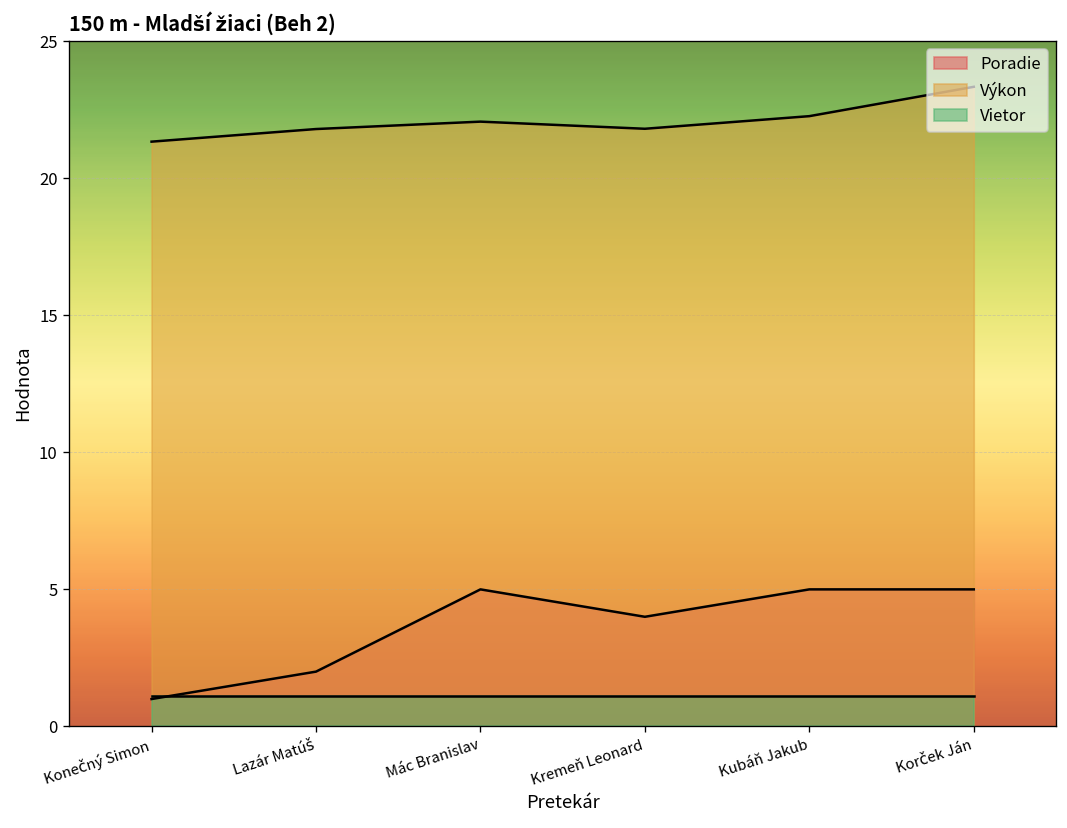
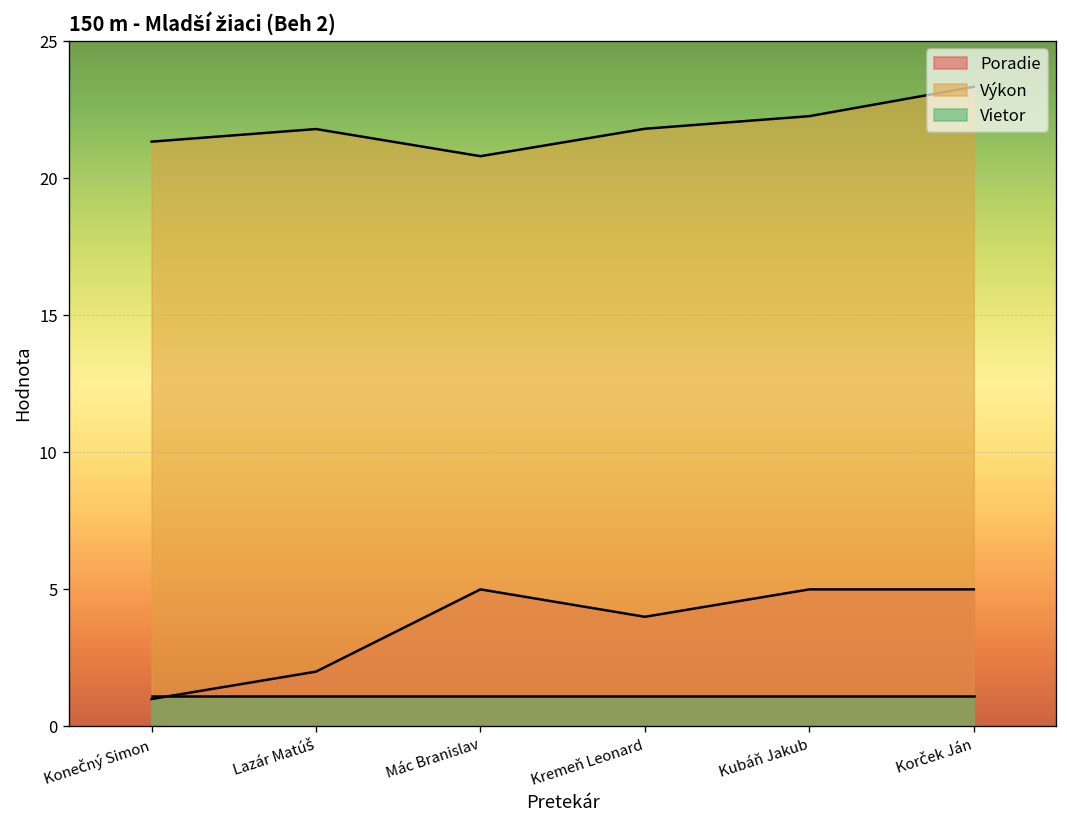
  {
    "Poradie": {
      "Lazár Matúš": 2.0,
      "Mác Branislav": 5.0,
      "Kremeň Leonard": 4.0,
      "Kubáň Jakub": 5.0,
      "Korček Ján": 5.0
    },
    "Výkon": {
      "Konečný Simon": 21.3,
      "Lazár Matúš": 21.8,
-     "Mác Branislav": 22.1,
+     "Mác Branislav": 20.8,
      "Kremeň Leonard": 21.8,
      "Kubáň Jakub": 22.3
    },
    "Vietor": {
      "Lazár Matúš": 1.1,
      "Mác Branislav": 1.1,
      "Kremeň Leonard": 1.1,
      "Kubáň Jakub": 1.1,
      "Korček Ján": 1.1
    }
  }
